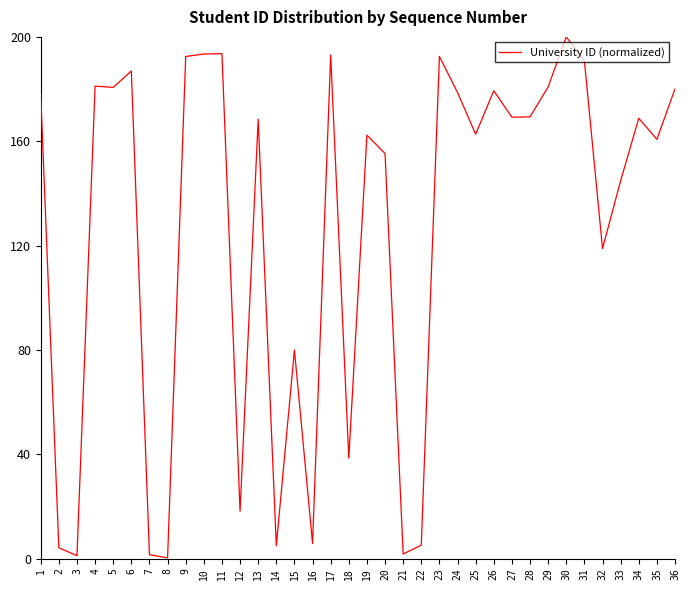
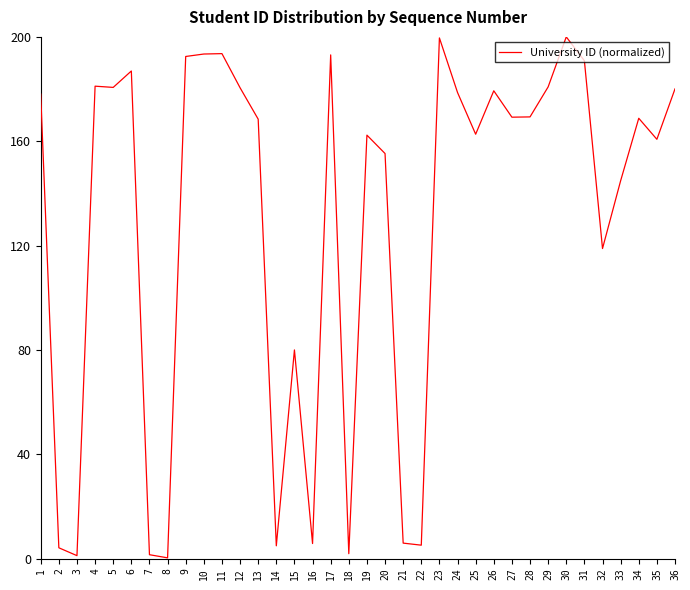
  {
    "1": 178,
    "2": 4,
    "3": 1,
    "4": 181,
    "5": 181,
    "6": 187,
    "7": 1,
    "8": 0,
    "9": 192,
    "10": 193,
    "11": 194,
-   "12": 18,
+   "12": 180,
    "13": 168,
    "14": 5,
    "15": 80,
    "16": 6,
    "17": 193,
-   "18": 38,
+   "18": 2,
    "19": 162,
    "20": 155,
-   "21": 2,
+   "21": 6,
    "22": 5,
-   "23": 193,
+   "23": 200,
    "24": 179,
    "25": 163,
    "26": 179,
    "27": 169,
    "28": 169,
    "29": 181,
    "30": 200,
    "32": 119,
    "33": 145,
    "34": 169,
    "35": 161,
    "36": 180
  }
